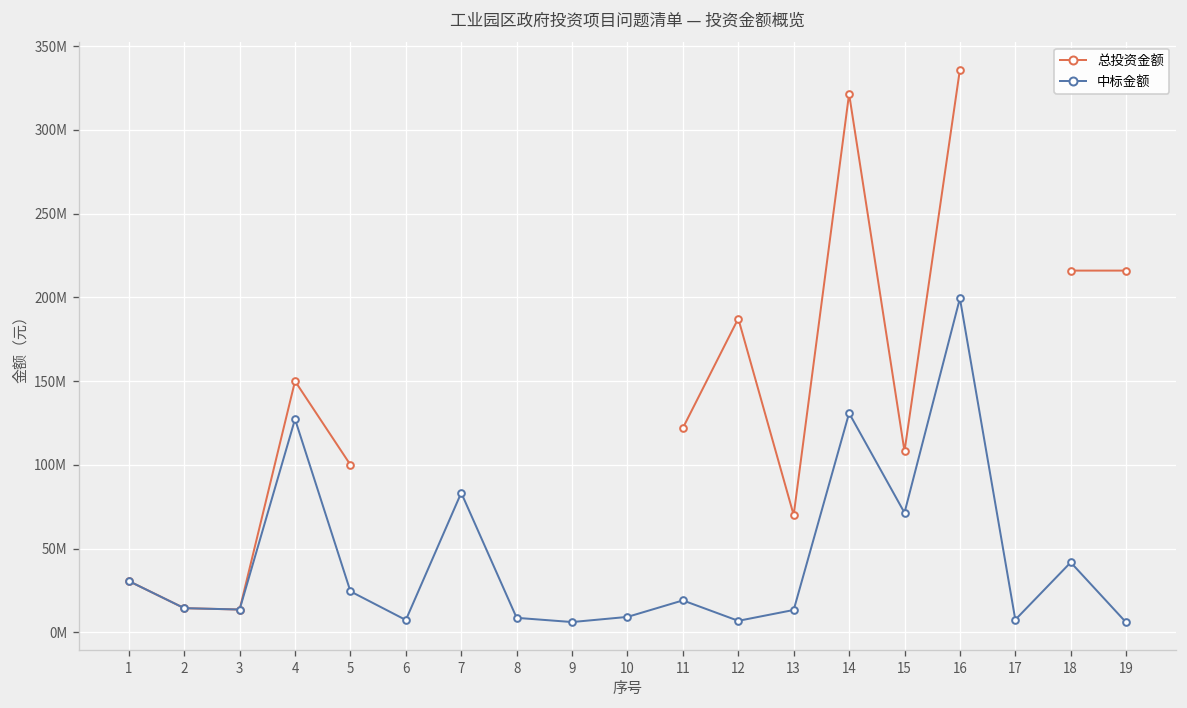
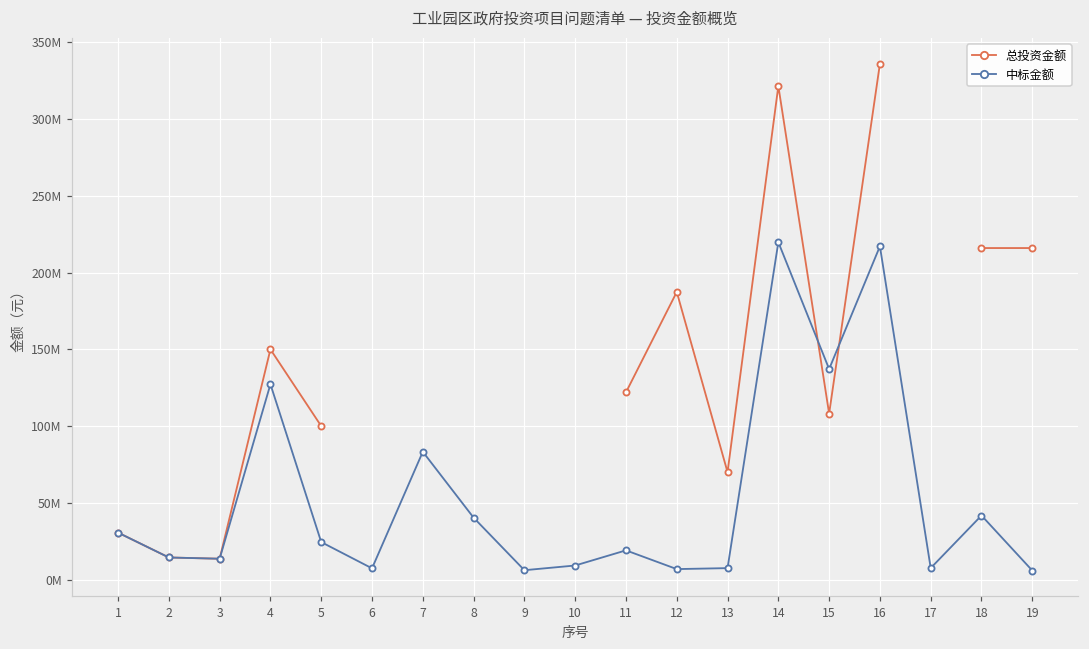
  {
    "总投资金额": {
      "4": 150000000,
      "5": 100000000,
      "11": 122000000,
      "12": 187000000,
      "13": 70000000,
      "14": 322000000,
      "15": 108000000,
      "16": 336000000,
      "18": 216000000,
      "19": 216000000
    },
    "中标金额": {
      "4": 127000000,
      "5": 24000000,
      "6": 7000000,
      "7": 83000000,
-     "8": 9000000,
+     "8": 40000000,
      "9": 6000000,
      "10": 9000000,
      "11": 19000000,
      "12": 7000000,
-     "13": 13000000,
-     "14": 131000000,
-     "15": 71000000,
-     "16": 199000000,
+     "13": 7000000,
+     "14": 220000000,
+     "15": 137000000,
+     "16": 217000000,
      "17": 7000000,
      "18": 42000000,
      "19": 6000000
    }
  }
